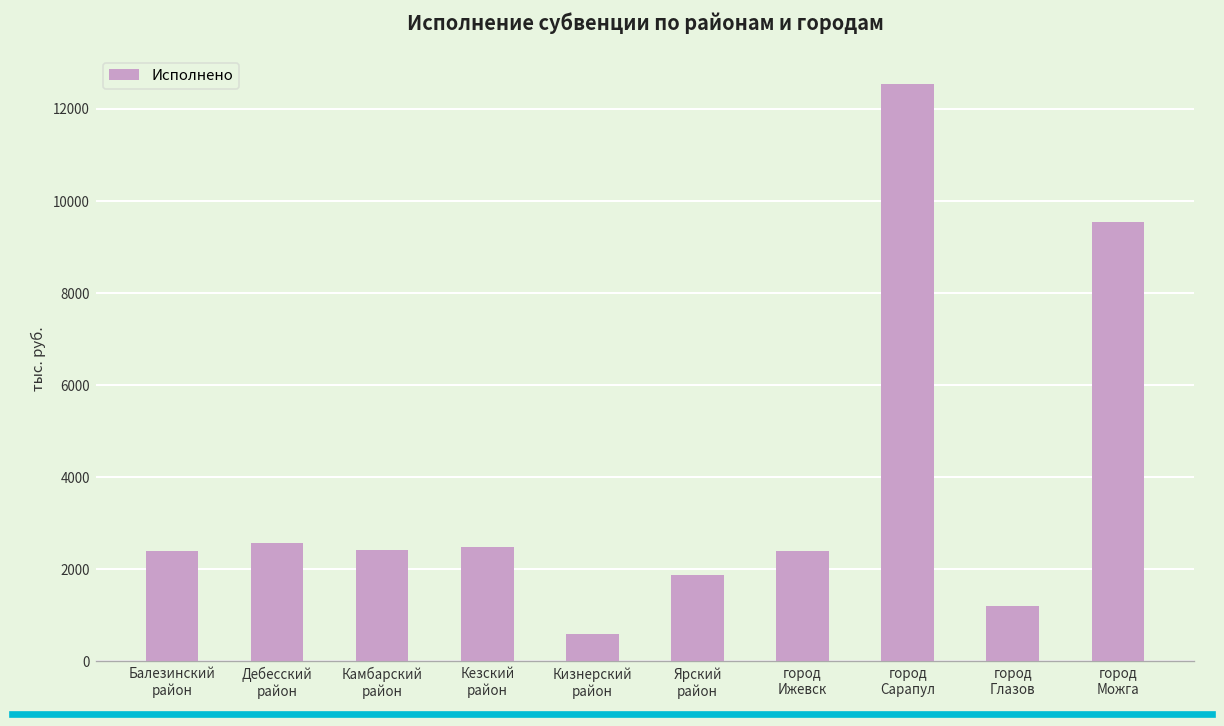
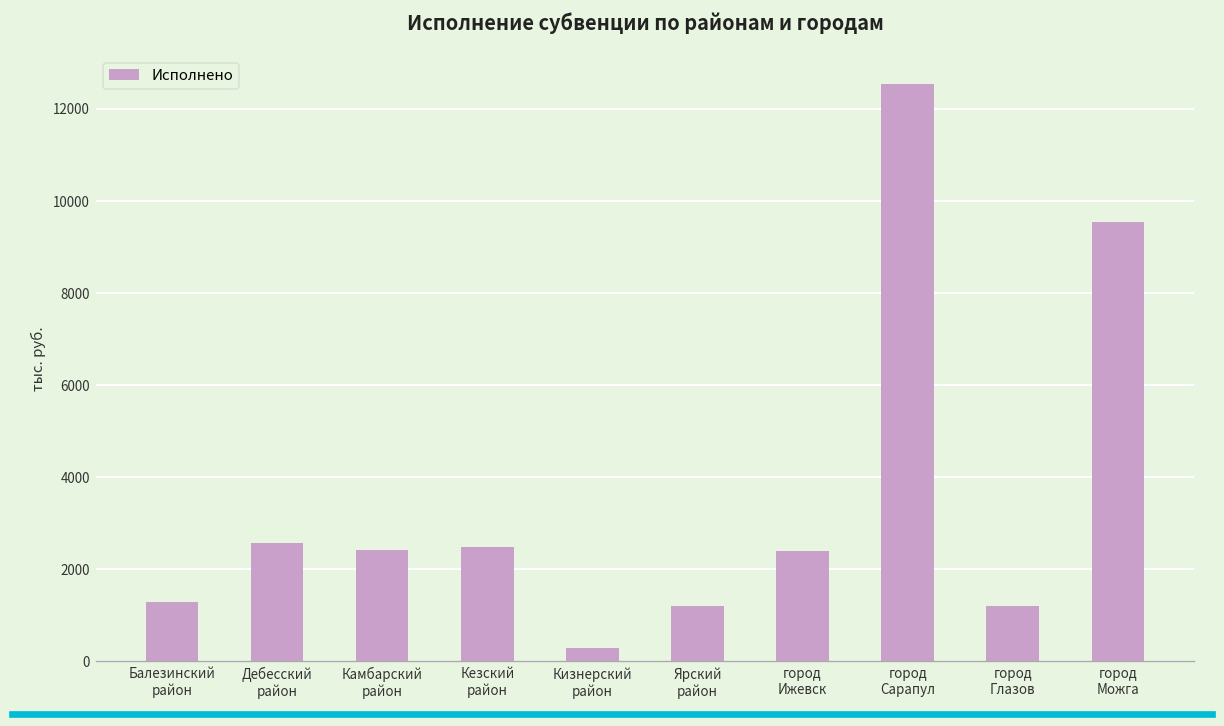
  {
-   "Балезинский район": 2400,
+   "Балезинский район": 1300,
    "Дебесский район": 2600,
    "Камбарский район": 2400,
    "Кезский район": 2500,
-   "Кизнерский район": 600,
-   "Ярский район": 1900,
+   "Кизнерский район": 300,
+   "Ярский район": 1200,
    "город Ижевск": 2400,
    "город Сарапул": 12500,
    "город Глазов": 1200,
    "город Можга": 9500
  }
